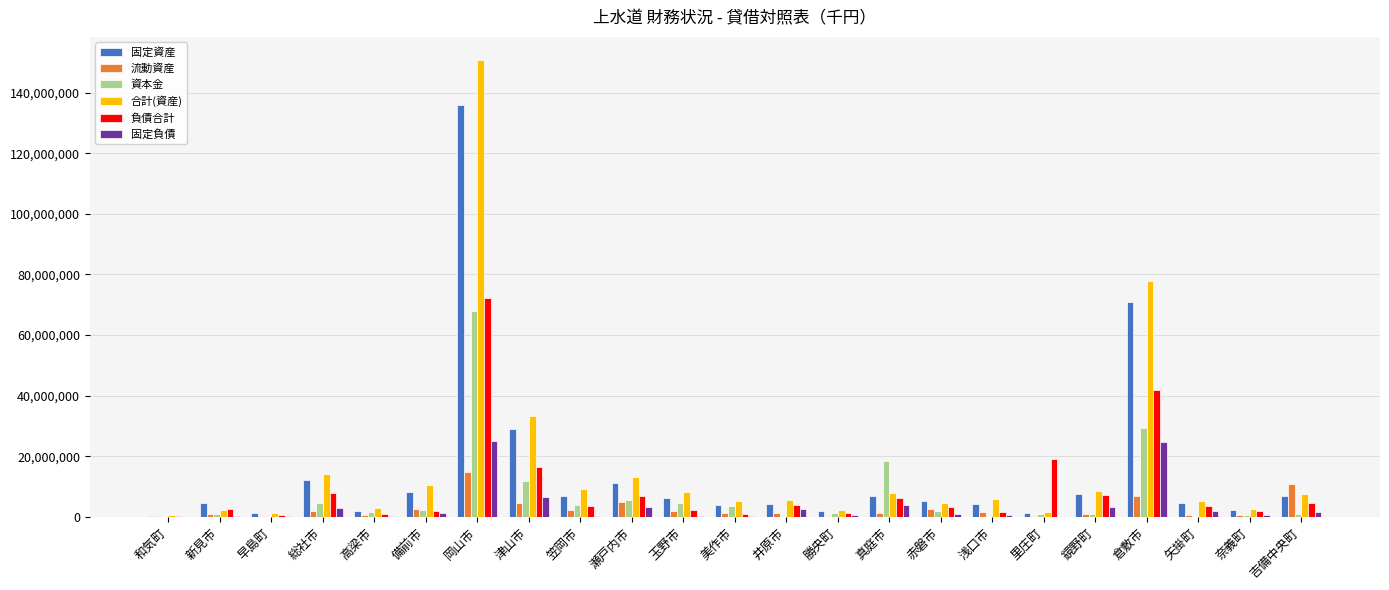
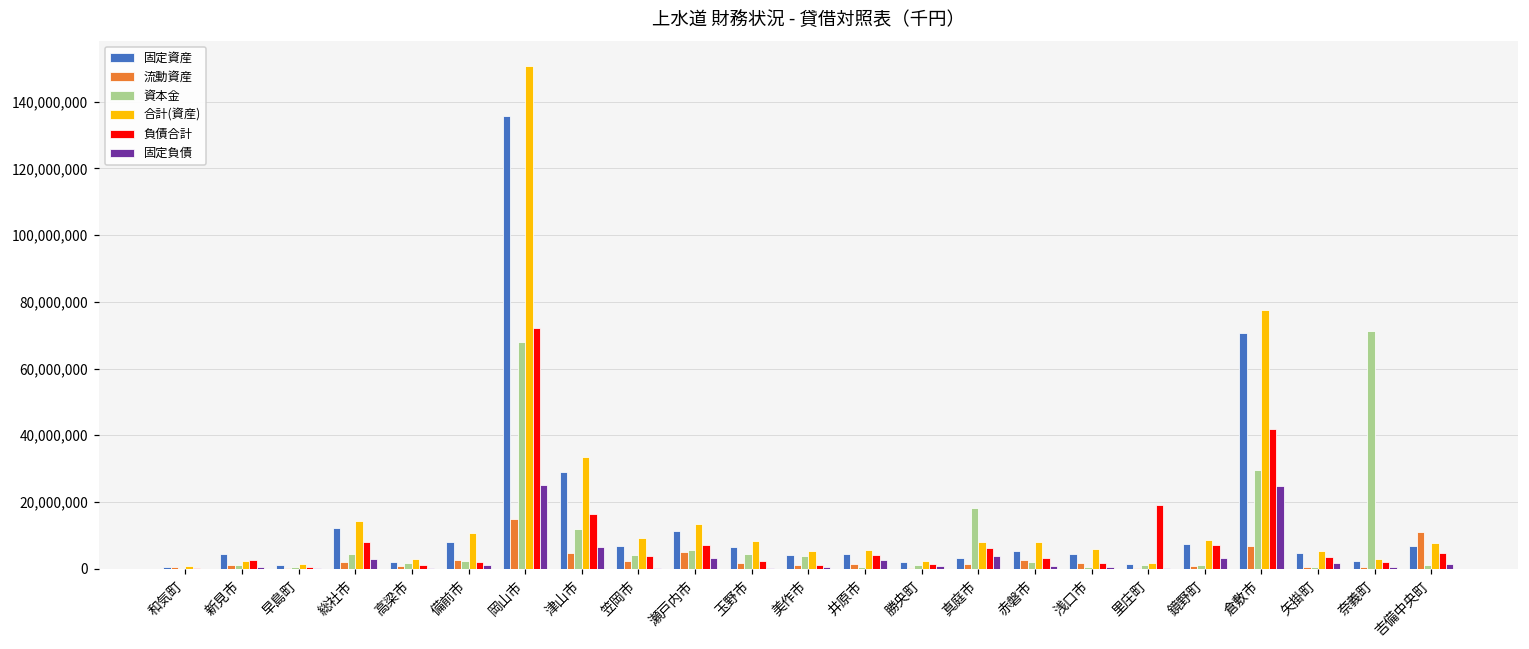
  {
    "固定資産": {
      "新見市": "4,000,000",
      "早島町": "1,000,000",
      "総社市": "12,000,000",
      "高梁市": "2,000,000",
      "備前市": "8,000,000",
      "岡山市": "136,000,000",
      "津山市": "29,000,000",
      "笠岡市": "7,000,000",
      "瀬戸内市": "11,000,000",
      "玉野市": "6,000,000",
      "美作市": "4,000,000",
      "井原市": "4,000,000",
      "勝央町": "2,000,000",
-     "真庭市": "7,000,000",
+     "真庭市": "3,000,000",
      "赤磐市": "5,000,000",
      "浅口市": "4,000,000",
      "里庄町": "1,000,000",
      "鏡野町": "8,000,000",
      "倉敷市": "71,000,000",
      "矢掛町": "5,000,000",
      "奈義町": "2,000,000",
      "吉備中央町": "7,000,000"
    },
    "流動資産": {
      "新見市": "1,000,000",
      "総社市": "2,000,000",
      "備前市": "2,000,000",
      "岡山市": "15,000,000",
      "津山市": "5,000,000",
      "笠岡市": "2,000,000",
      "瀬戸内市": "5,000,000",
      "玉野市": "2,000,000",
      "美作市": "1,000,000",
      "井原市": "1,000,000",
      "真庭市": "1,000,000",
      "赤磐市": "3,000,000",
      "浅口市": "2,000,000",
      "鏡野町": "1,000,000",
      "倉敷市": "7,000,000",
      "吉備中央町": "11,000,000"
    },
    "資本金": {
      "新見市": "1,000,000",
      "総社市": "5,000,000",
      "高梁市": "2,000,000",
      "備前市": "2,000,000",
      "岡山市": "68,000,000",
      "津山市": "12,000,000",
      "笠岡市": "4,000,000",
      "瀬戸内市": "6,000,000",
      "玉野市": "5,000,000",
      "美作市": "4,000,000",
      "勝央町": "1,000,000",
      "真庭市": "18,000,000",
      "赤磐市": "2,000,000",
      "里庄町": "1,000,000",
      "鏡野町": "1,000,000",
      "倉敷市": "29,000,000",
-     "奈義町": "1,000,000",
+     "奈義町": "71,000,000",
      "吉備中央町": "1,000,000"
    },
    "合計(資産)": {
      "新見市": "2,000,000",
      "早島町": "1,000,000",
      "総社市": "14,000,000",
      "高梁市": "3,000,000",
      "備前市": "11,000,000",
      "岡山市": "151,000,000",
      "津山市": "33,000,000",
      "笠岡市": "9,000,000",
      "瀬戸内市": "13,000,000",
      "玉野市": "8,000,000",
      "美作市": "5,000,000",
      "井原市": "6,000,000",
      "勝央町": "2,000,000",
      "真庭市": "8,000,000",
-     "赤磐市": "5,000,000",
+     "赤磐市": "8,000,000",
      "浅口市": "6,000,000",
      "里庄町": "2,000,000",
      "鏡野町": "8,000,000",
      "倉敷市": "78,000,000",
      "矢掛町": "5,000,000",
      "奈義町": "3,000,000",
      "吉備中央町": "8,000,000"
    },
    "負債合計": {
      "新見市": "3,000,000",
      "総社市": "8,000,000",
      "高梁市": "1,000,000",
      "備前市": "2,000,000",
      "岡山市": "72,000,000",
      "津山市": "16,000,000",
      "笠岡市": "4,000,000",
      "瀬戸内市": "7,000,000",
      "玉野市": "2,000,000",
      "美作市": "1,000,000",
      "井原市": "4,000,000",
      "勝央町": "1,000,000",
      "真庭市": "6,000,000",
      "赤磐市": "3,000,000",
      "浅口市": "2,000,000",
      "里庄町": "19,000,000",
      "鏡野町": "7,000,000",
      "倉敷市": "42,000,000",
      "矢掛町": "4,000,000",
      "奈義町": "2,000,000",
      "吉備中央町": "5,000,000"
    },
    "固定負債": {
      "総社市": "3,000,000",
      "備前市": "1,000,000",
      "岡山市": "25,000,000",
      "津山市": "7,000,000",
      "瀬戸内市": "3,000,000",
      "井原市": "3,000,000",
      "真庭市": "4,000,000",
      "赤磐市": "1,000,000",
      "鏡野町": "3,000,000",
      "倉敷市": "25,000,000",
      "矢掛町": "2,000,000",
      "吉備中央町": "2,000,000"
    }
  }
